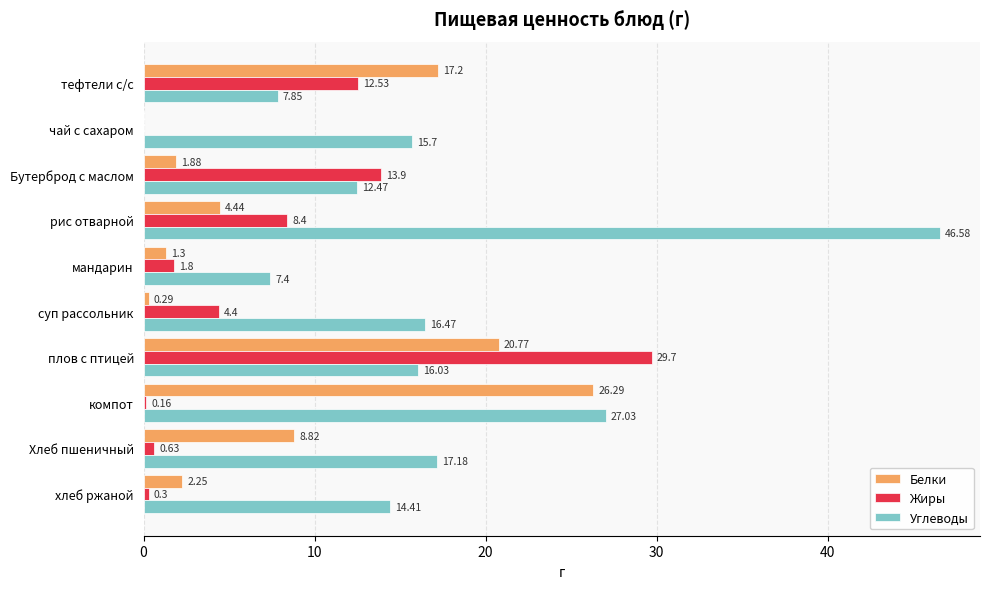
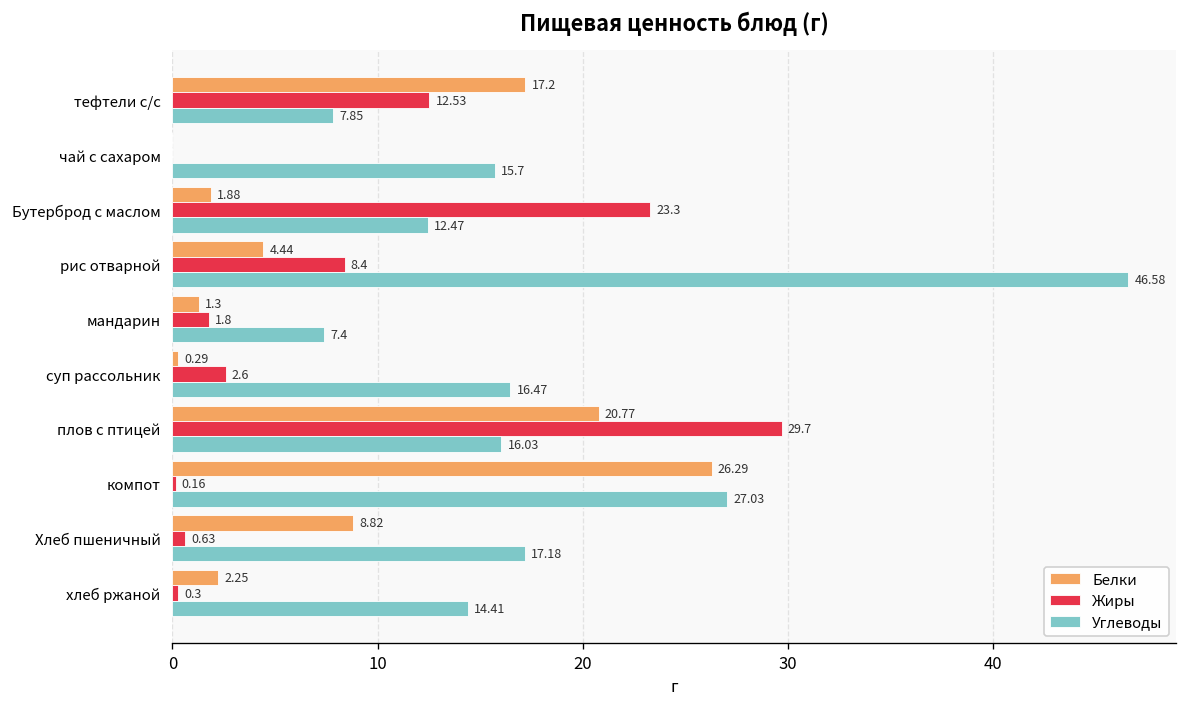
  {
    "Белки": {
      "тефтели с/с": 17.2,
      "Бутерброд с маслом": 1.88,
      "рис отварной": 4.44,
      "мандарин": 1.3,
      "суп рассольник": 0.29,
      "плов с птицей": 20.77,
      "компот": 26.29,
      "Хлеб пшеничный": 8.82,
      "хлеб ржаной": 2.25
    },
    "Жиры": {
      "тефтели с/с": 12.53,
-     "Бутерброд с маслом": 13.9,
+     "Бутерброд с маслом": 23.3,
      "рис отварной": 8.4,
      "мандарин": 1.8,
-     "суп рассольник": 4.4,
+     "суп рассольник": 2.6,
      "плов с птицей": 29.7,
      "компот": 0.16,
      "Хлеб пшеничный": 0.63,
      "хлеб ржаной": 0.3
    },
    "Углеводы": {
      "тефтели с/с": 7.85,
      "чай с сахаром": 15.7,
      "Бутерброд с маслом": 12.47,
      "рис отварной": 46.58,
      "мандарин": 7.4,
      "суп рассольник": 16.47,
      "плов с птицей": 16.03,
      "компот": 27.03,
      "Хлеб пшеничный": 17.18,
      "хлеб ржаной": 14.41
    }
  }
